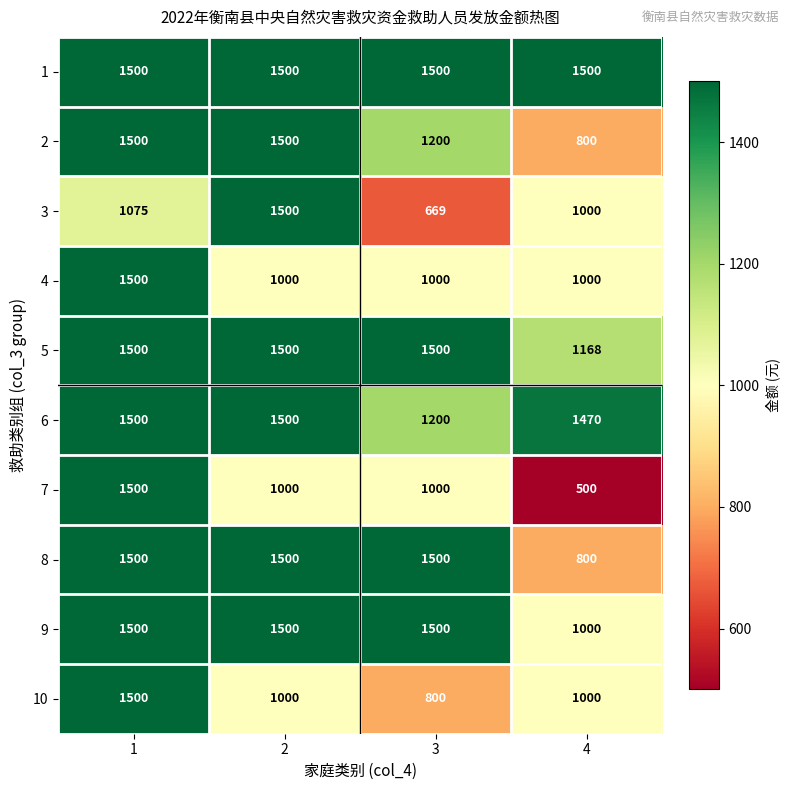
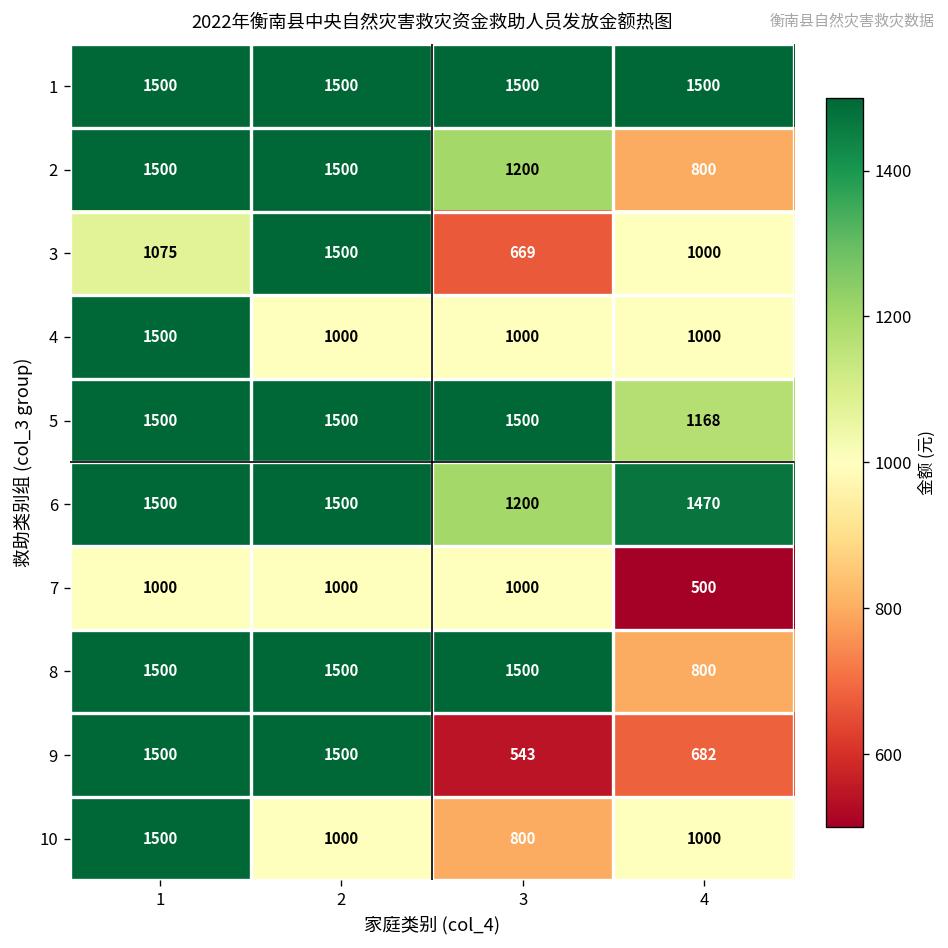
  {
    "1": {
      "1": 1500,
      "2": 1500,
      "3": 1500,
      "4": 1500
    },
    "2": {
      "1": 1500,
      "2": 1500,
      "3": 1200,
      "4": 800
    },
    "3": {
      "1": 1075,
      "2": 1500,
      "3": 669,
      "4": 1000
    },
    "4": {
      "1": 1500,
      "2": 1000,
      "3": 1000,
      "4": 1000
    },
    "5": {
      "1": 1500,
      "2": 1500,
      "3": 1500,
      "4": 1168
    },
    "6": {
      "1": 1500,
      "2": 1500,
      "3": 1200,
      "4": 1470
    },
    "7": {
-     "1": 1500,
+     "1": 1000,
      "2": 1000,
      "3": 1000,
      "4": 500
    },
    "8": {
      "1": 1500,
      "2": 1500,
      "3": 1500,
      "4": 800
    },
    "9": {
      "1": 1500,
      "2": 1500,
-     "3": 1500,
-     "4": 1000
+     "3": 543,
+     "4": 682
    },
    "10": {
      "1": 1500,
      "2": 1000,
      "3": 800,
      "4": 1000
    }
  }
